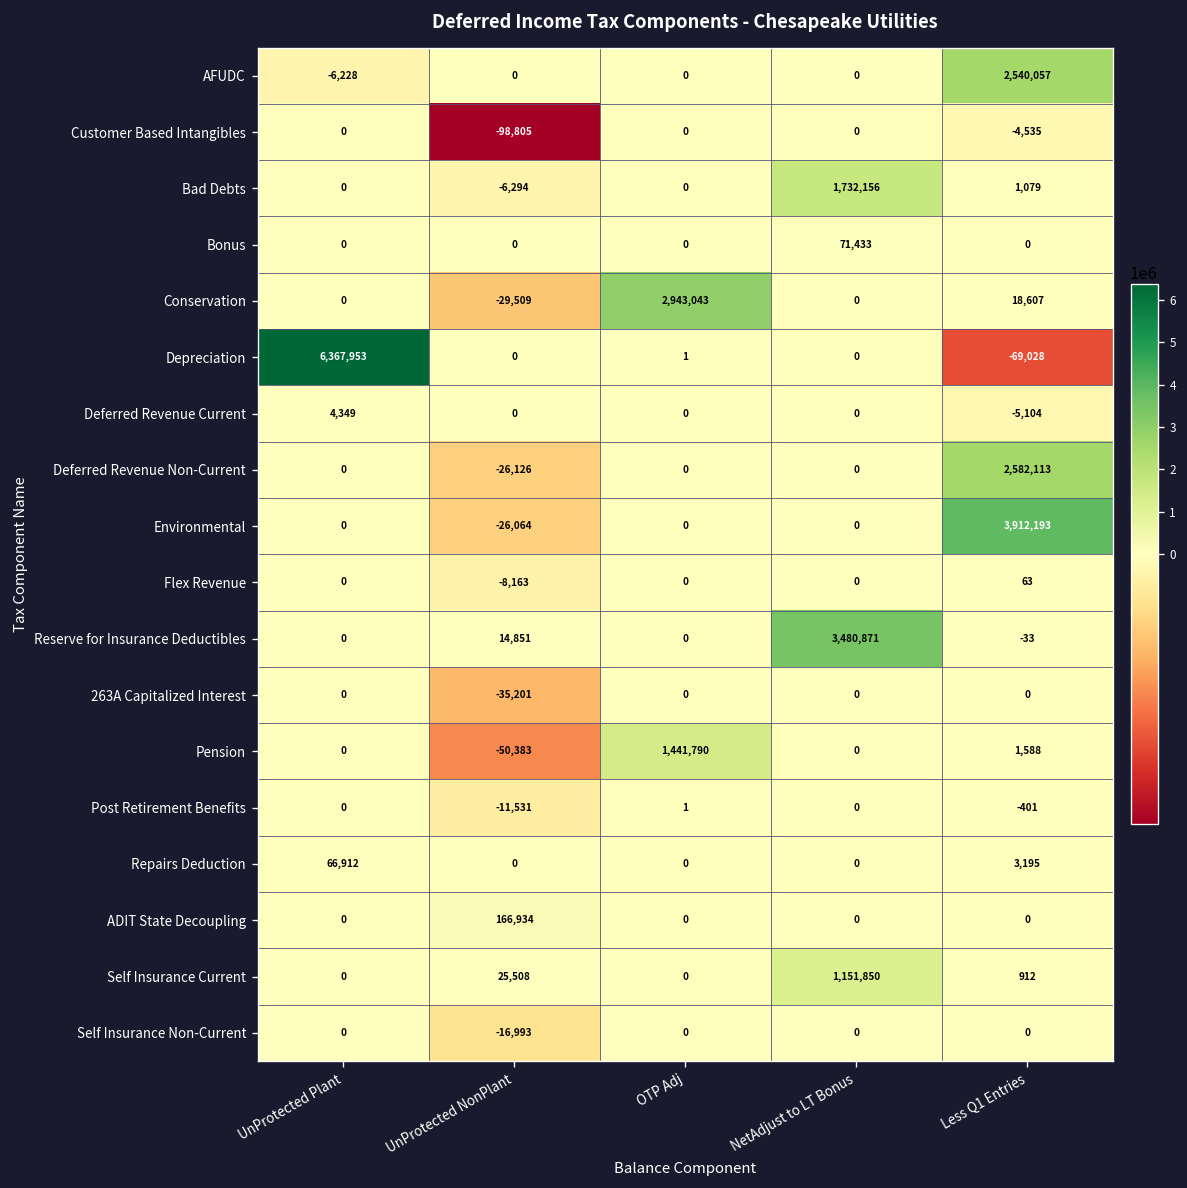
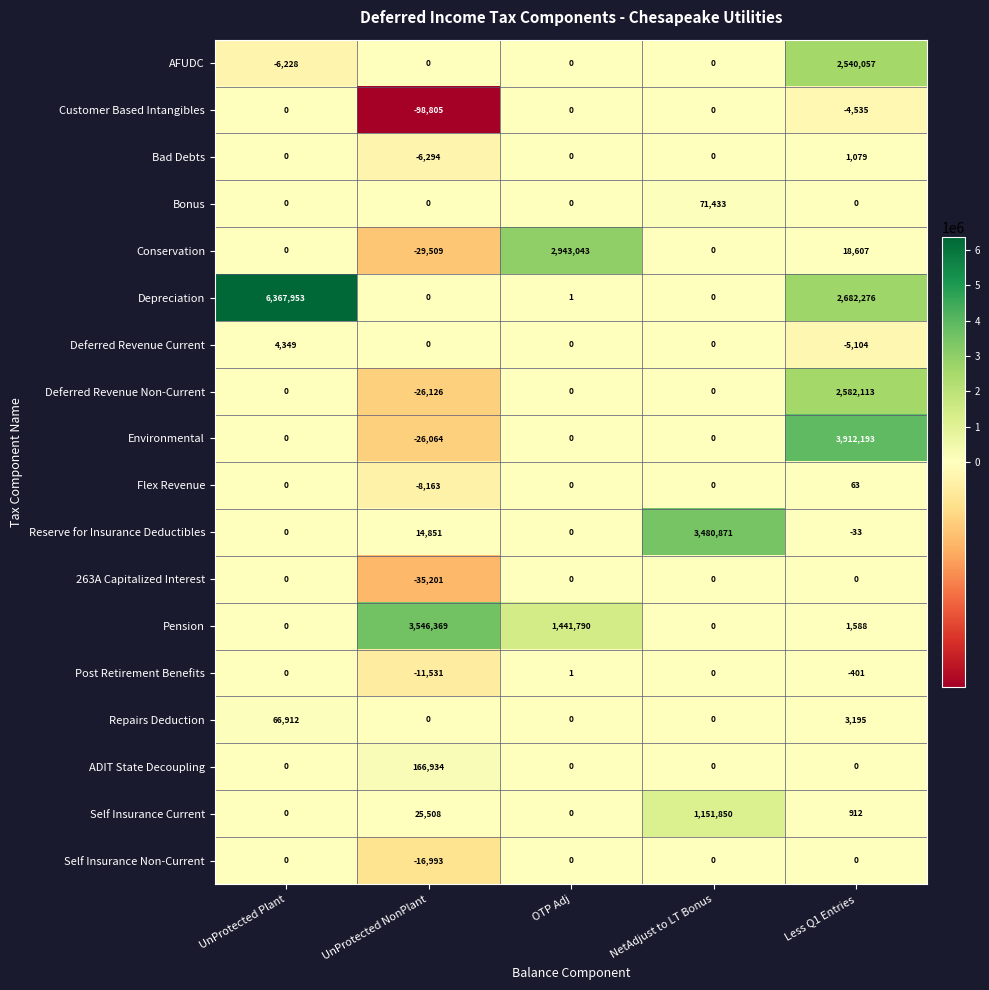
  {
    "AFUDC": {
      "UnProtected Plant": "-6,228",
      "UnProtected NonPlant": "0",
      "OTP Adj": "0",
      "NetAdjust to LT Bonus": "0",
      "Less Q1 Entries": "2,540,057"
    },
    "Customer Based Intangibles": {
      "UnProtected Plant": "0",
      "UnProtected NonPlant": "-98,805",
      "OTP Adj": "0",
      "NetAdjust to LT Bonus": "0",
      "Less Q1 Entries": "-4,535"
    },
    "Bad Debts": {
      "UnProtected Plant": "0",
      "UnProtected NonPlant": "-6,294",
      "OTP Adj": "0",
-     "NetAdjust to LT Bonus": "1,732,156",
+     "NetAdjust to LT Bonus": "0",
      "Less Q1 Entries": "1,079"
    },
    "Bonus": {
      "UnProtected Plant": "0",
      "UnProtected NonPlant": "0",
      "OTP Adj": "0",
      "NetAdjust to LT Bonus": "71,433",
      "Less Q1 Entries": "0"
    },
    "Conservation": {
      "UnProtected Plant": "0",
      "UnProtected NonPlant": "-29,509",
      "OTP Adj": "2,943,043",
      "NetAdjust to LT Bonus": "0",
      "Less Q1 Entries": "18,607"
    },
    "Depreciation": {
      "UnProtected Plant": "6,367,953",
      "UnProtected NonPlant": "0",
      "OTP Adj": "1",
      "NetAdjust to LT Bonus": "0",
-     "Less Q1 Entries": "-69,028"
+     "Less Q1 Entries": "2,682,276"
    },
    "Deferred Revenue Current": {
      "UnProtected Plant": "4,349",
      "UnProtected NonPlant": "0",
      "OTP Adj": "0",
      "NetAdjust to LT Bonus": "0",
      "Less Q1 Entries": "-5,104"
    },
    "Deferred Revenue Non-Current": {
      "UnProtected Plant": "0",
      "UnProtected NonPlant": "-26,126",
      "OTP Adj": "0",
      "NetAdjust to LT Bonus": "0",
      "Less Q1 Entries": "2,582,113"
    },
    "Environmental": {
      "UnProtected Plant": "0",
      "UnProtected NonPlant": "-26,064",
      "OTP Adj": "0",
      "NetAdjust to LT Bonus": "0",
      "Less Q1 Entries": "3,912,193"
    },
    "Flex Revenue": {
      "UnProtected Plant": "0",
      "UnProtected NonPlant": "-8,163",
      "OTP Adj": "0",
      "NetAdjust to LT Bonus": "0",
      "Less Q1 Entries": "63"
    },
    "Reserve for Insurance Deductibles": {
      "UnProtected Plant": "0",
      "UnProtected NonPlant": "14,851",
      "OTP Adj": "0",
      "NetAdjust to LT Bonus": "3,480,871",
      "Less Q1 Entries": "-33"
    },
    "263A Capitalized Interest": {
      "UnProtected Plant": "0",
      "UnProtected NonPlant": "-35,201",
      "OTP Adj": "0",
      "NetAdjust to LT Bonus": "0",
      "Less Q1 Entries": "0"
    },
    "Pension": {
      "UnProtected Plant": "0",
-     "UnProtected NonPlant": "-50,383",
+     "UnProtected NonPlant": "3,546,369",
      "OTP Adj": "1,441,790",
      "NetAdjust to LT Bonus": "0",
      "Less Q1 Entries": "1,588"
    },
    "Post Retirement Benefits": {
      "UnProtected Plant": "0",
      "UnProtected NonPlant": "-11,531",
      "OTP Adj": "1",
      "NetAdjust to LT Bonus": "0",
      "Less Q1 Entries": "-401"
    },
    "Repairs Deduction": {
      "UnProtected Plant": "66,912",
      "UnProtected NonPlant": "0",
      "OTP Adj": "0",
      "NetAdjust to LT Bonus": "0",
      "Less Q1 Entries": "3,195"
    },
    "ADIT State Decoupling": {
      "UnProtected Plant": "0",
      "UnProtected NonPlant": "166,934",
      "OTP Adj": "0",
      "NetAdjust to LT Bonus": "0",
      "Less Q1 Entries": "0"
    },
    "Self Insurance Current": {
      "UnProtected Plant": "0",
      "UnProtected NonPlant": "25,508",
      "OTP Adj": "0",
      "NetAdjust to LT Bonus": "1,151,850",
      "Less Q1 Entries": "912"
    },
    "Self Insurance Non-Current": {
      "UnProtected Plant": "0",
      "UnProtected NonPlant": "-16,993",
      "OTP Adj": "0",
      "NetAdjust to LT Bonus": "0",
      "Less Q1 Entries": "0"
    }
  }
